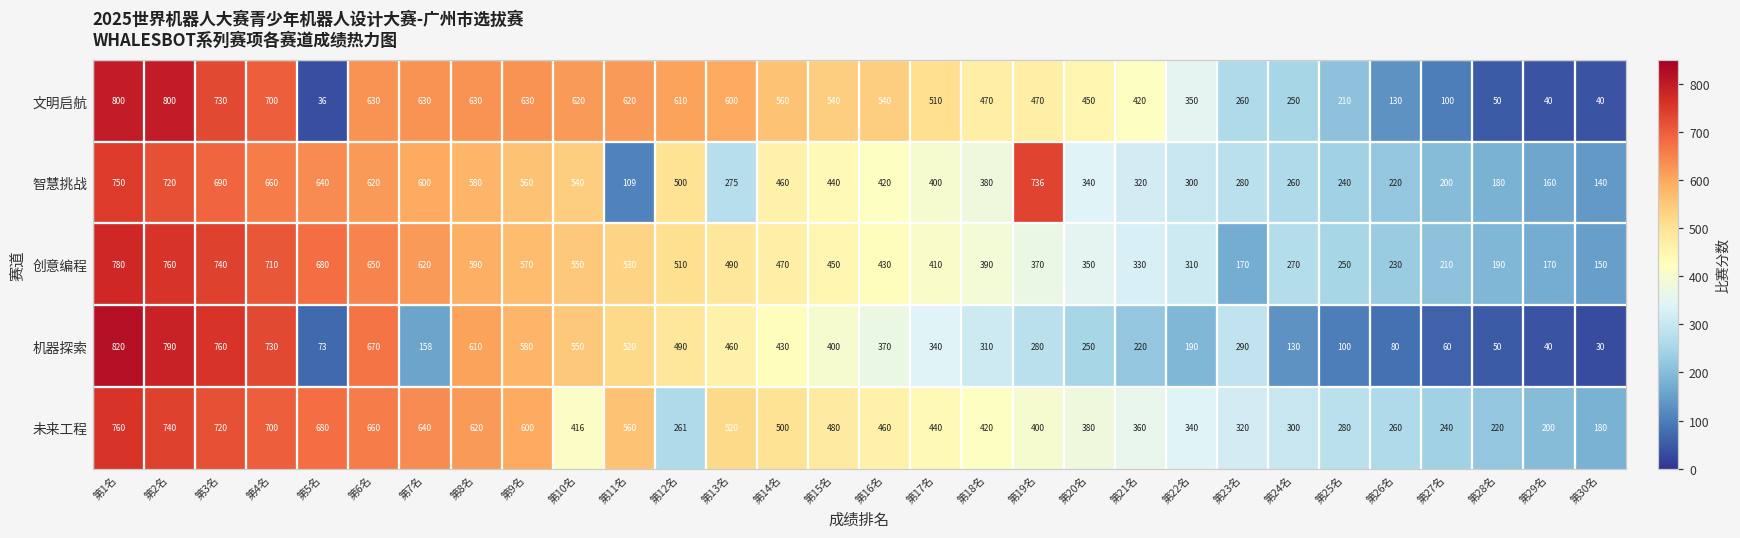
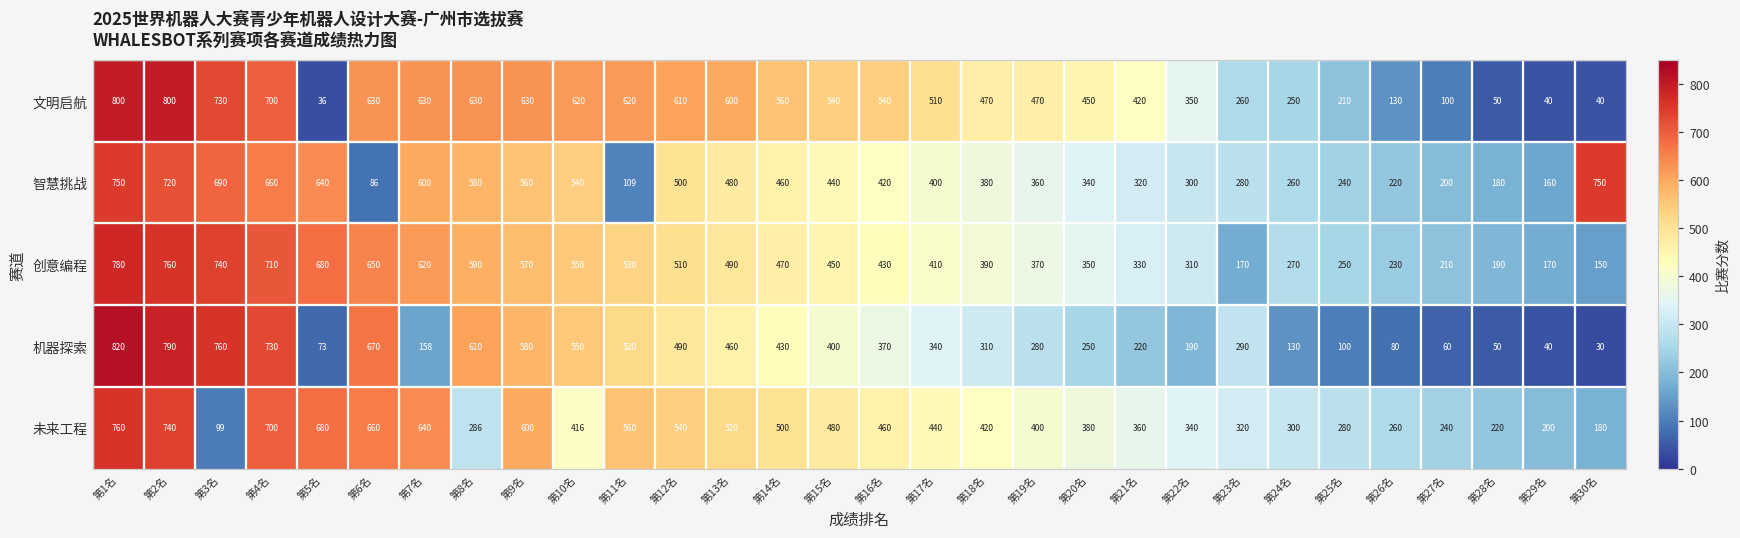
  {
    "文明启航": {
      "第1名": 800,
      "第2名": 800,
      "第3名": 730,
      "第4名": 700,
      "第5名": 36,
      "第6名": 630,
      "第7名": 630,
      "第8名": 630,
      "第9名": 630,
      "第10名": 620,
      "第11名": 620,
      "第12名": 610,
      "第13名": 600,
      "第14名": 560,
      "第15名": 540,
      "第16名": 540,
      "第17名": 510,
      "第18名": 470,
      "第19名": 470,
      "第20名": 450,
      "第21名": 420,
      "第22名": 350,
      "第23名": 260,
      "第24名": 250,
      "第25名": 210,
      "第26名": 130,
      "第27名": 100,
      "第28名": 50,
      "第29名": 40,
      "第30名": 40
    },
    "智慧挑战": {
      "第1名": 750,
      "第2名": 720,
      "第3名": 690,
      "第4名": 660,
      "第5名": 640,
-     "第6名": 620,
+     "第6名": 86,
      "第7名": 600,
      "第8名": 580,
      "第9名": 560,
      "第10名": 540,
      "第11名": 109,
      "第12名": 500,
-     "第13名": 275,
+     "第13名": 480,
      "第14名": 460,
      "第15名": 440,
      "第16名": 420,
      "第17名": 400,
      "第18名": 380,
-     "第19名": 736,
+     "第19名": 360,
      "第20名": 340,
      "第21名": 320,
      "第22名": 300,
      "第23名": 280,
      "第24名": 260,
      "第25名": 240,
      "第26名": 220,
      "第27名": 200,
      "第28名": 180,
      "第29名": 160,
-     "第30名": 140
+     "第30名": 750
    },
    "创意编程": {
      "第1名": 780,
      "第2名": 760,
      "第3名": 740,
      "第4名": 710,
      "第5名": 680,
      "第6名": 650,
      "第7名": 620,
      "第8名": 590,
      "第9名": 570,
      "第10名": 550,
      "第11名": 530,
      "第12名": 510,
      "第13名": 490,
      "第14名": 470,
      "第15名": 450,
      "第16名": 430,
      "第17名": 410,
      "第18名": 390,
      "第19名": 370,
      "第20名": 350,
      "第21名": 330,
      "第22名": 310,
      "第23名": 170,
      "第24名": 270,
      "第25名": 250,
      "第26名": 230,
      "第27名": 210,
      "第28名": 190,
      "第29名": 170,
      "第30名": 150
    },
    "机器探索": {
      "第1名": 820,
      "第2名": 790,
      "第3名": 760,
      "第4名": 730,
      "第5名": 73,
      "第6名": 670,
      "第7名": 158,
      "第8名": 610,
      "第9名": 580,
      "第10名": 550,
      "第11名": 520,
      "第12名": 490,
      "第13名": 460,
      "第14名": 430,
      "第15名": 400,
      "第16名": 370,
      "第17名": 340,
      "第18名": 310,
      "第19名": 280,
      "第20名": 250,
      "第21名": 220,
      "第22名": 190,
      "第23名": 290,
      "第24名": 130,
      "第25名": 100,
      "第26名": 80,
      "第27名": 60,
      "第28名": 50,
      "第29名": 40,
      "第30名": 30
    },
    "未来工程": {
      "第1名": 760,
      "第2名": 740,
-     "第3名": 720,
+     "第3名": 99,
      "第4名": 700,
      "第5名": 680,
      "第6名": 660,
      "第7名": 640,
-     "第8名": 620,
+     "第8名": 286,
      "第9名": 600,
      "第10名": 416,
      "第11名": 560,
-     "第12名": 261,
+     "第12名": 540,
      "第13名": 520,
      "第14名": 500,
      "第15名": 480,
      "第16名": 460,
      "第17名": 440,
      "第18名": 420,
      "第19名": 400,
      "第20名": 380,
      "第21名": 360,
      "第22名": 340,
      "第23名": 320,
      "第24名": 300,
      "第25名": 280,
      "第26名": 260,
      "第27名": 240,
      "第28名": 220,
      "第29名": 200,
      "第30名": 180
    }
  }
